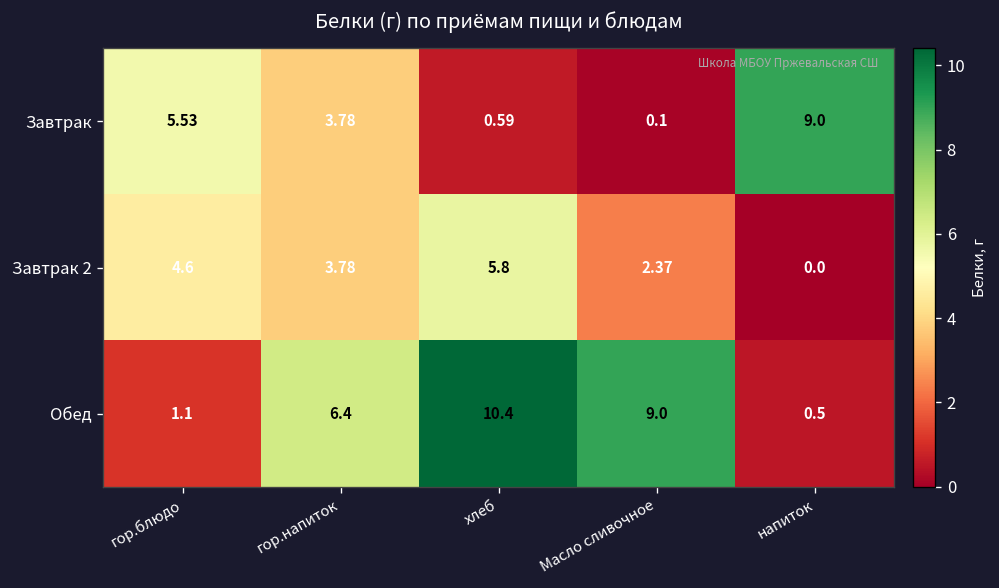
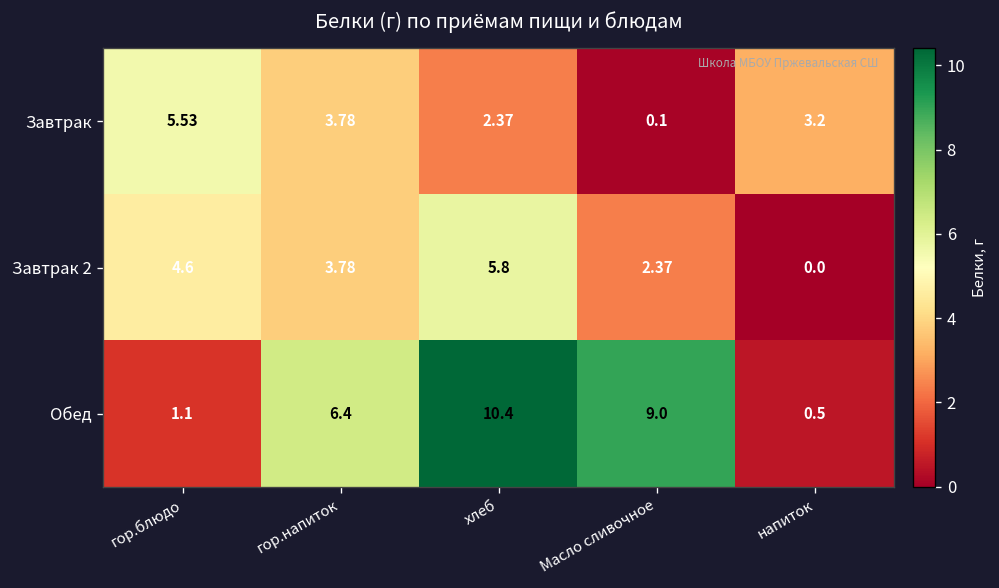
  {
    "Завтрак": {
      "гор.блюдо": 5.53,
      "гор.напиток": 3.78,
-     "хлеб": 0.59,
+     "хлеб": 2.37,
      "Масло сливочное": 0.1,
-     "напиток": 9.0
+     "напиток": 3.2
    },
    "Завтрак 2": {
      "гор.блюдо": 4.6,
      "гор.напиток": 3.78,
      "хлеб": 5.8,
      "Масло сливочное": 2.37,
      "напиток": 0.0
    },
    "Обед": {
      "гор.блюдо": 1.1,
      "гор.напиток": 6.4,
      "хлеб": 10.4,
      "Масло сливочное": 9.0,
      "напиток": 0.5
    }
  }
